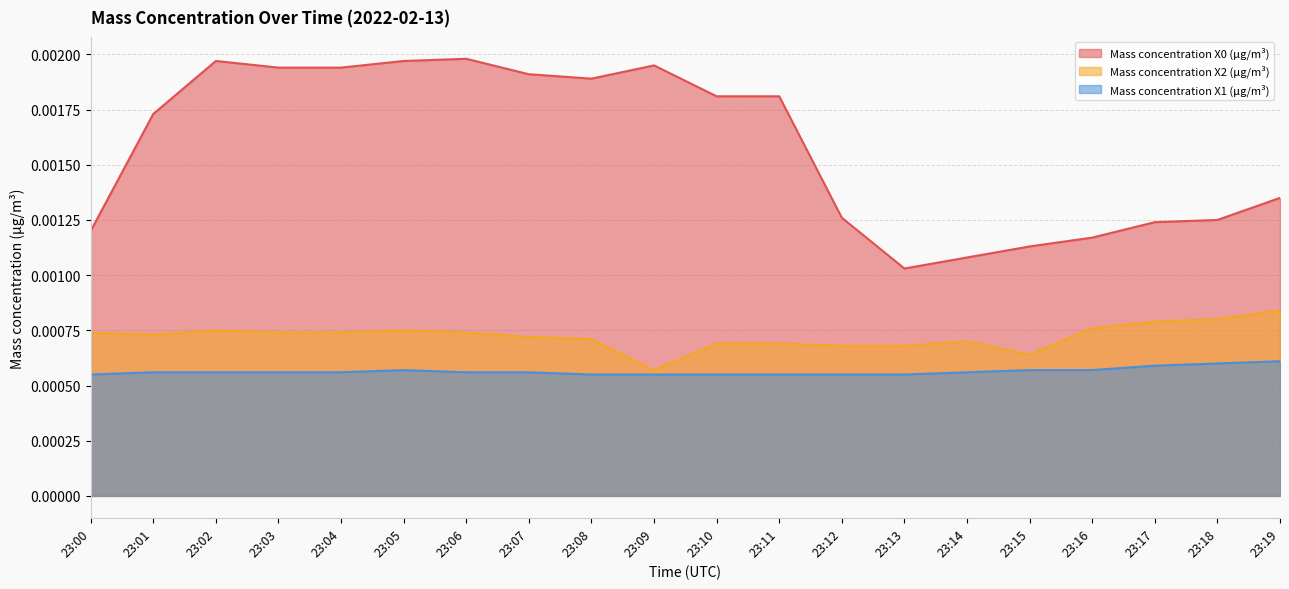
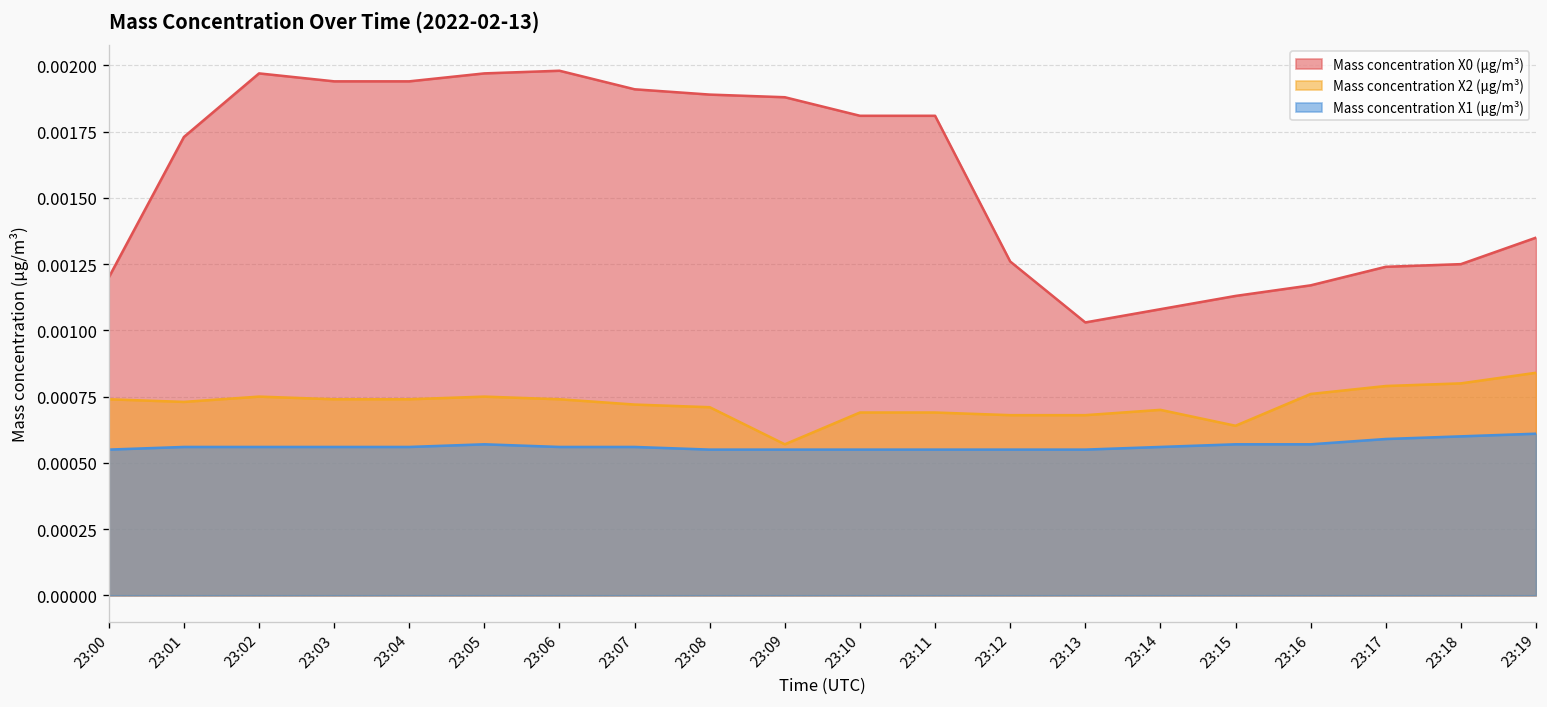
  {
    "Mass concentration X0 (μg/m³)": {
      "23:00": 0.00120,
      "23:01": 0.00173,
      "23:02": 0.00197,
      "23:03": 0.00194,
      "23:04": 0.00194,
      "23:05": 0.00197,
      "23:06": 0.00198,
      "23:07": 0.00191,
      "23:08": 0.00189,
-     "23:09": 0.00195,
+     "23:09": 0.00188,
      "23:10": 0.00181,
      "23:11": 0.00181,
      "23:12": 0.00126,
      "23:13": 0.00103,
      "23:14": 0.00108,
      "23:15": 0.00113,
      "23:16": 0.00117,
      "23:17": 0.00124,
      "23:18": 0.00125,
      "23:19": 0.00135
    },
    "Mass concentration X2 (μg/m³)": {
      "23:00": 0.00074,
      "23:01": 0.00073,
      "23:02": 0.00075,
      "23:03": 0.00074,
      "23:04": 0.00074,
      "23:05": 0.00075,
      "23:06": 0.00074,
      "23:07": 0.00072,
      "23:08": 0.00071,
      "23:09": 0.00057,
      "23:10": 0.00069,
      "23:11": 0.00069,
      "23:12": 0.00068,
      "23:13": 0.00068,
      "23:14": 0.00070,
      "23:15": 0.00064,
      "23:16": 0.00076,
      "23:17": 0.00079,
      "23:18": 0.00080,
      "23:19": 0.00084
    },
    "Mass concentration X1 (μg/m³)": {
      "23:00": 0.00055,
      "23:01": 0.00056,
      "23:02": 0.00056,
      "23:03": 0.00056,
      "23:04": 0.00056,
      "23:05": 0.00057,
      "23:06": 0.00056,
      "23:07": 0.00056,
      "23:08": 0.00055,
      "23:09": 0.00055,
      "23:10": 0.00055,
      "23:11": 0.00055,
      "23:12": 0.00055,
      "23:13": 0.00055,
      "23:14": 0.00056,
      "23:15": 0.00057,
      "23:16": 0.00057,
      "23:17": 0.00059,
      "23:18": 0.00060,
      "23:19": 0.00061
    }
  }
